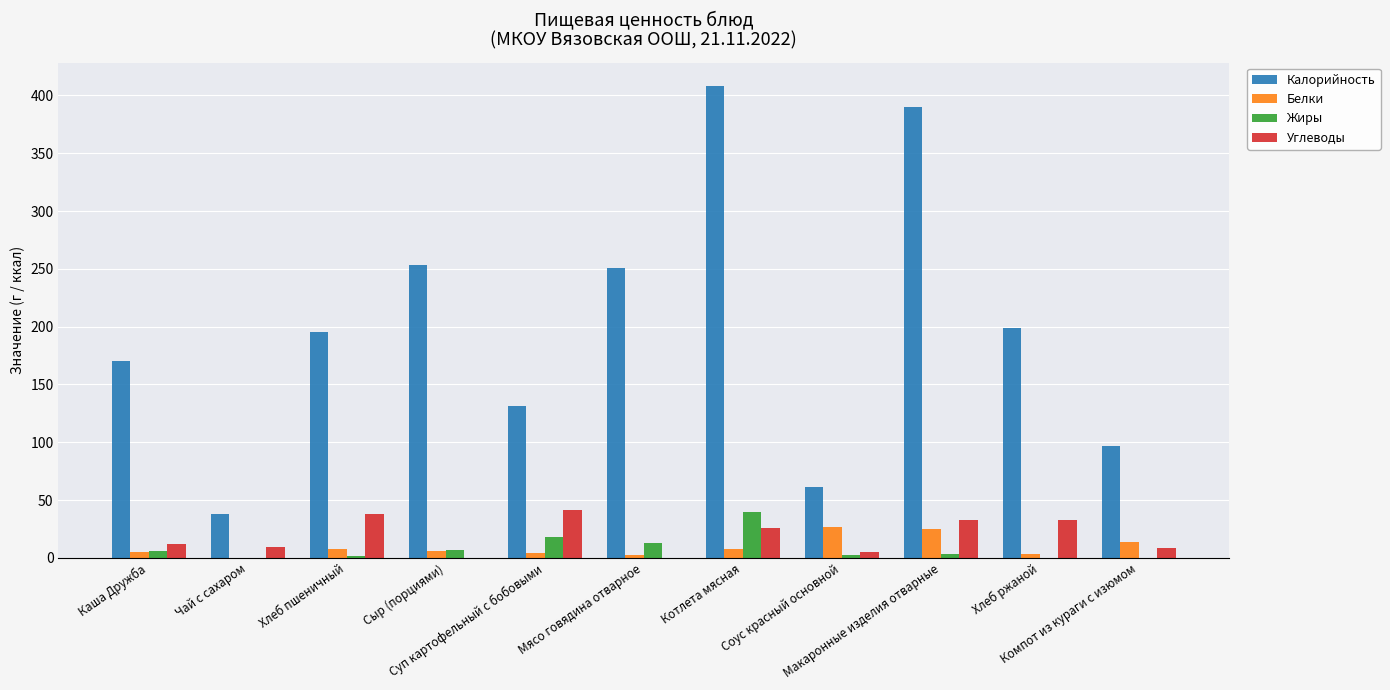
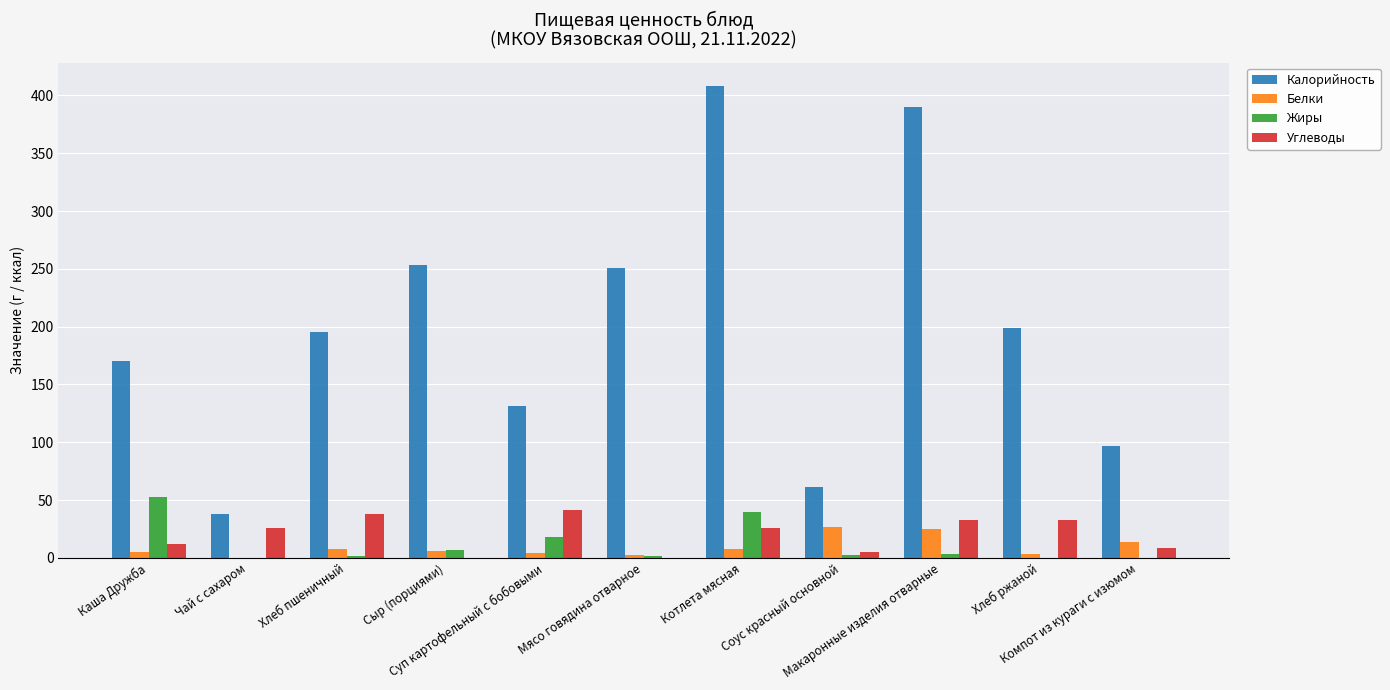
  {
    "Калорийность": {
      "Каша Дружба": 170,
      "Чай с сахаром": 38,
      "Хлеб пшеничный": 195,
      "Сыр (порциями)": 253,
      "Суп картофельный с бобовыми": 131,
      "Мясо говядина отварное": 251,
      "Котлета мясная": 408,
      "Соус красный основной": 62,
      "Макаронные изделия отварные": 390,
      "Хлеб ржаной": 199,
      "Компот из кураги с изюмом": 97
    },
    "Белки": {
      "Каша Дружба": 5,
      "Хлеб пшеничный": 8,
      "Сыр (порциями)": 6,
      "Суп картофельный с бобовыми": 4,
      "Мясо говядина отварное": 3,
      "Котлета мясная": 8,
      "Соус красный основной": 27,
      "Макаронные изделия отварные": 25,
      "Хлеб ржаной": 3,
      "Компот из кураги с изюмом": 14
    },
    "Жиры": {
-     "Каша Дружба": 6,
+     "Каша Дружба": 53,
      "Чай с сахаром": 0,
      "Сыр (порциями)": 6,
      "Суп картофельный с бобовыми": 18,
-     "Мясо говядина отварное": 13,
+     "Мясо говядина отварное": 2,
      "Котлета мясная": 40,
      "Соус красный основной": 3,
      "Макаронные изделия отварные": 3,
      "Компот из кураги с изюмом": 0
    },
    "Углеводы": {
      "Каша Дружба": 12,
-     "Чай с сахаром": 10,
+     "Чай с сахаром": 26,
      "Хлеб пшеничный": 38,
      "Сыр (порциями)": 0,
      "Суп картофельный с бобовыми": 41,
      "Мясо говядина отварное": 0,
      "Котлета мясная": 26,
      "Соус красный основной": 5,
      "Макаронные изделия отварные": 32,
      "Хлеб ржаной": 33,
      "Компот из кураги с изюмом": 9
    }
  }
